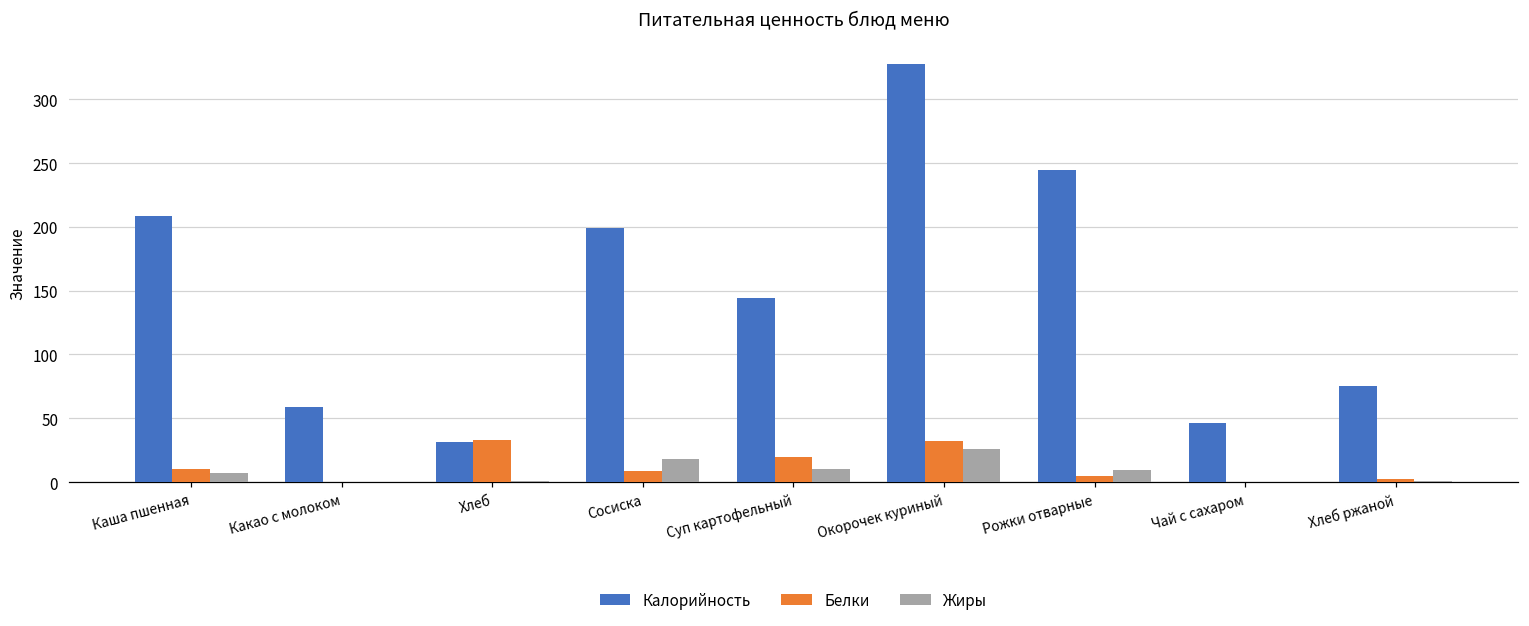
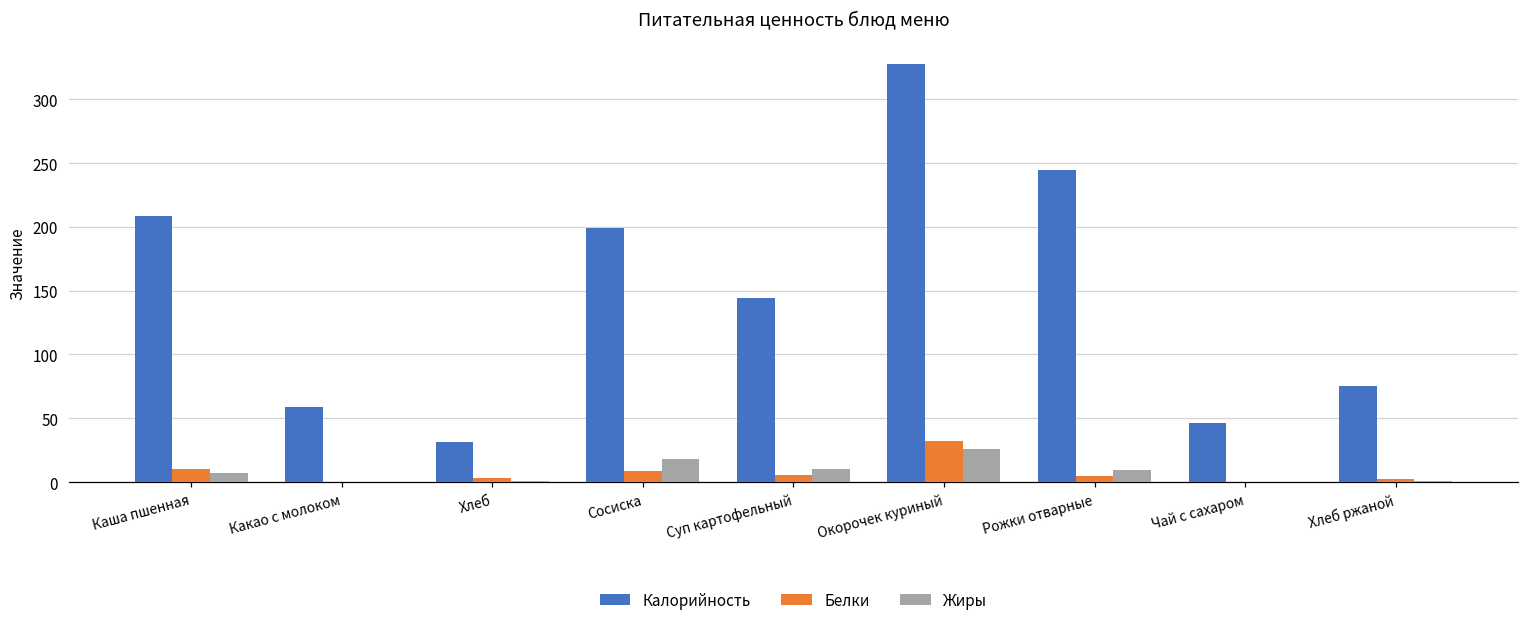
  {
    "Калорийность": {
      "Каша пшенная": 208,
      "Какао с молоком": 59,
      "Хлеб": 31,
      "Сосиска": 200,
      "Суп картофельный": 144,
      "Окорочек куриный": 328,
      "Рожки отварные": 245,
      "Чай с сахаром": 46,
      "Хлеб ржаной": 75
    },
    "Белки": {
      "Каша пшенная": 11,
      "Какао с молоком": 0,
-     "Хлеб": 33,
+     "Хлеб": 3,
      "Сосиска": 8,
-     "Суп картофельный": 20,
+     "Суп картофельный": 6,
      "Окорочек куриный": 32,
      "Рожки отварные": 5,
      "Чай с сахаром": 0,
      "Хлеб ржаной": 2
    },
    "Жиры": {
      "Каша пшенная": 7,
      "Какао с молоком": 0,
      "Сосиска": 18,
      "Суп картофельный": 10,
      "Окорочек куриный": 26,
      "Рожки отварные": 9,
      "Чай с сахаром": 0
    }
  }
